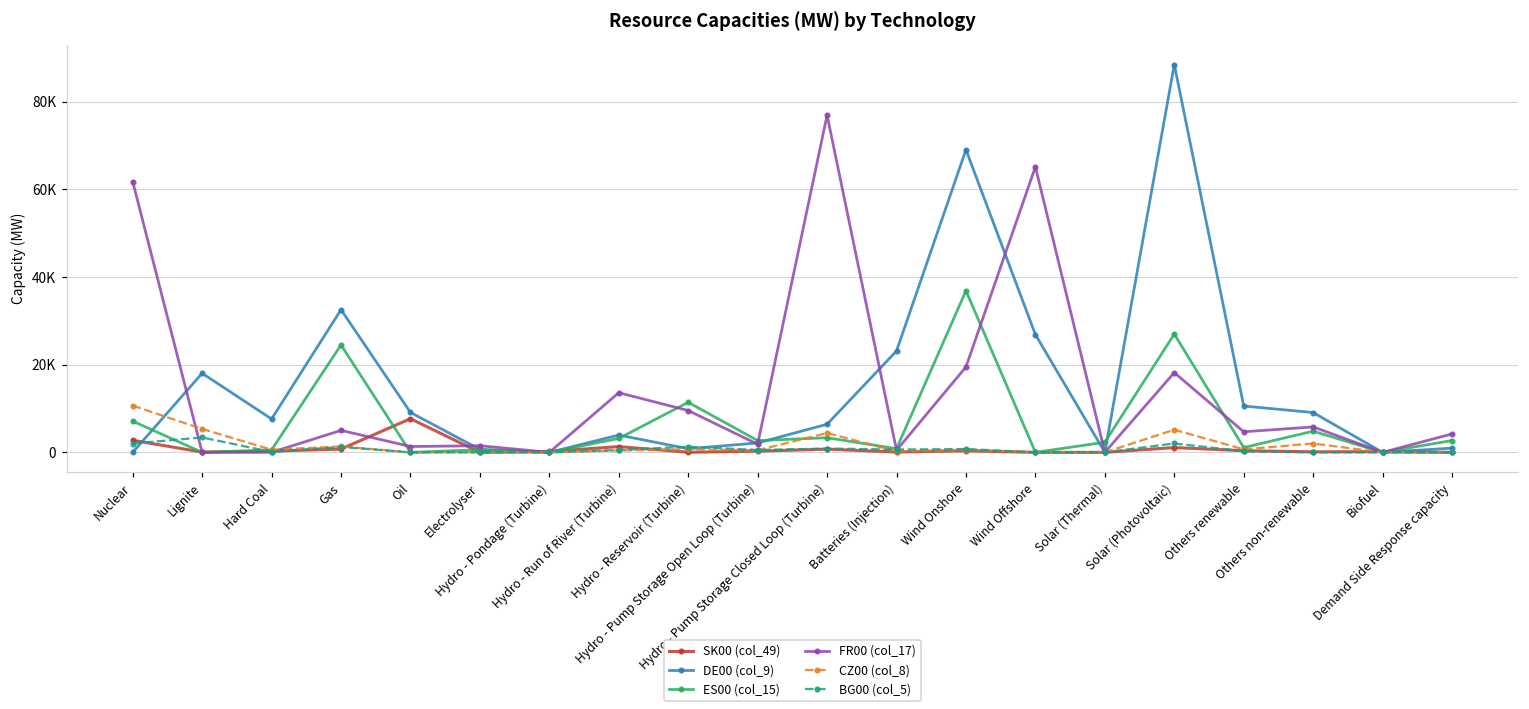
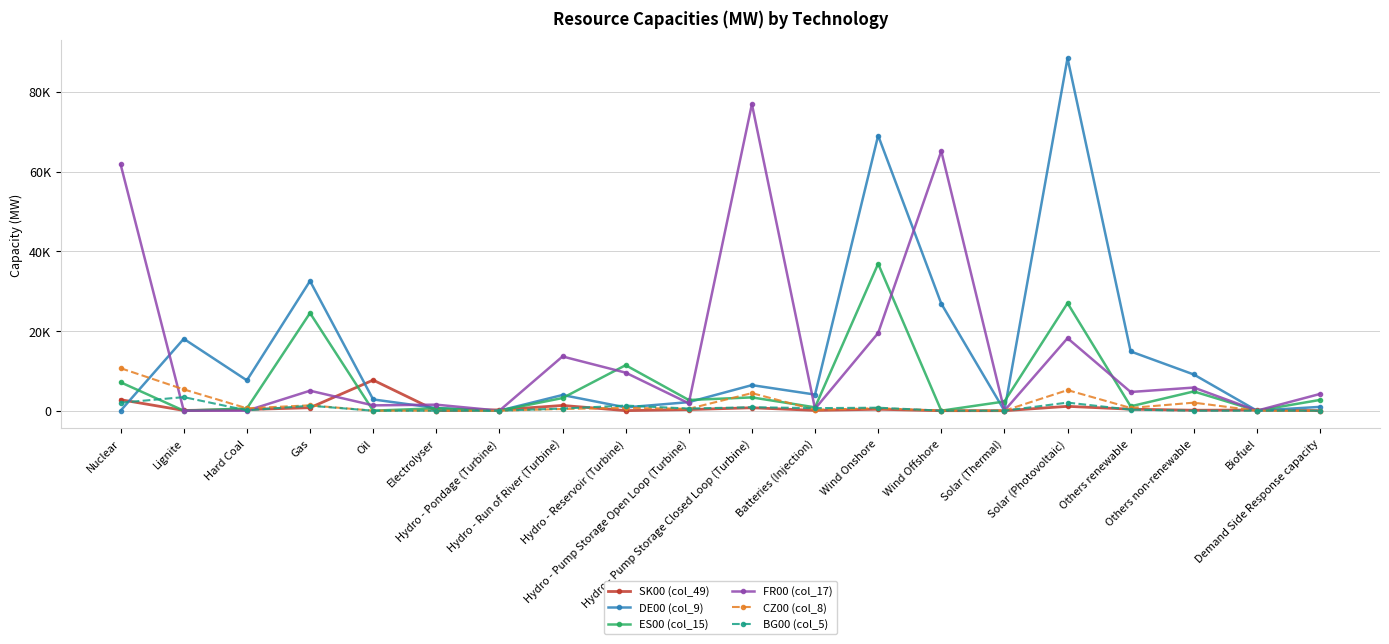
  {
    "SK00 (col_49)": {
      "Nuclear": 3000,
      "Oil": 8000,
      "Hydro - Run of River (Turbine)": 1000,
      "Hydro - Reservoir (Turbine)": 0,
      "Solar (Photovoltaic)": 1000
    },
    "DE00 (col_9)": {
      "Nuclear": 0,
      "Lignite": 18000,
      "Hard Coal": 8000,
      "Gas": 33000,
-     "Oil": 9000,
+     "Oil": 3000,
      "Hydro - Run of River (Turbine)": 4000,
      "Hydro - Pump Storage Closed Loop (Turbine)": 6000,
-     "Batteries (Injection)": 23000,
+     "Batteries (Injection)": 4000,
      "Wind Onshore": 69000,
      "Wind Offshore": 27000,
      "Solar (Photovoltaic)": 88000,
-     "Others renewable": 11000,
+     "Others renewable": 15000,
      "Others non-renewable": 9000,
      "Demand Side Response capacity": 1000
    },
    "FR00 (col_17)": {
      "Nuclear": 62000,
      "Gas": 5000,
      "Oil": 1000,
      "Electrolyser": 2000,
      "Hydro - Run of River (Turbine)": 14000,
      "Hydro - Reservoir (Turbine)": 10000,
      "Hydro - Pump Storage Closed Loop (Turbine)": 77000,
      "Wind Onshore": 19000,
      "Wind Offshore": 65000,
      "Solar (Photovoltaic)": 18000,
      "Others renewable": 5000,
      "Others non-renewable": 6000,
      "Demand Side Response capacity": 4000
    },
    "CZ00 (col_8)": {
      "Nuclear": 11000,
      "Lignite": 5000,
      "Hydro - Pump Storage Closed Loop (Turbine)": 4000,
      "Solar (Photovoltaic)": 5000,
      "Others non-renewable": 2000
    }
  }
